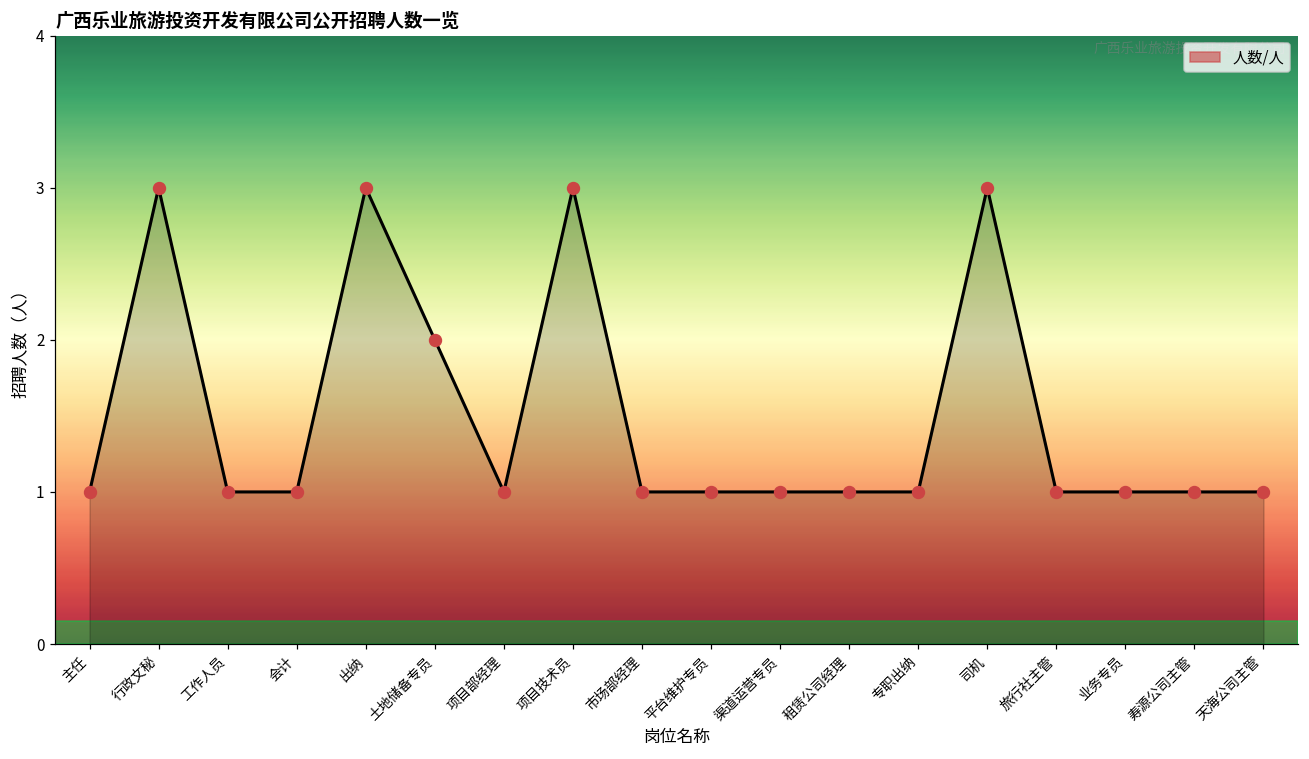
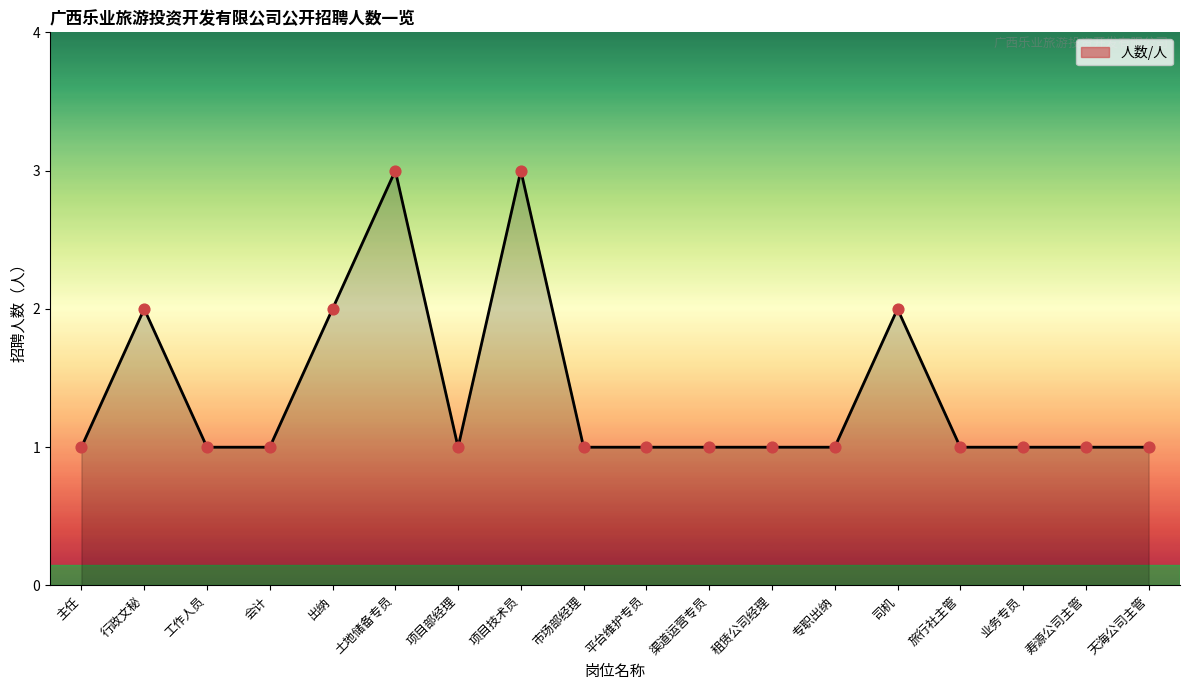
  {
    "主任": 1,
-   "行政文秘": 3,
+   "行政文秘": 2,
    "工作人员": 1,
    "会计": 1,
-   "出纳": 3,
-   "土地储备专员": 2,
+   "出纳": 2,
+   "土地储备专员": 3,
    "项目部经理": 1,
    "项目技术员": 3,
    "市场部经理": 1,
    "平台维护专员": 1,
    "渠道运营专员": 1,
    "租赁公司经理": 1,
    "专职出纳": 1,
-   "司机": 3,
+   "司机": 2,
    "旅行社主管": 1,
    "业务专员": 1,
    "寿源公司主管": 1,
    "天海公司主管": 1
  }
